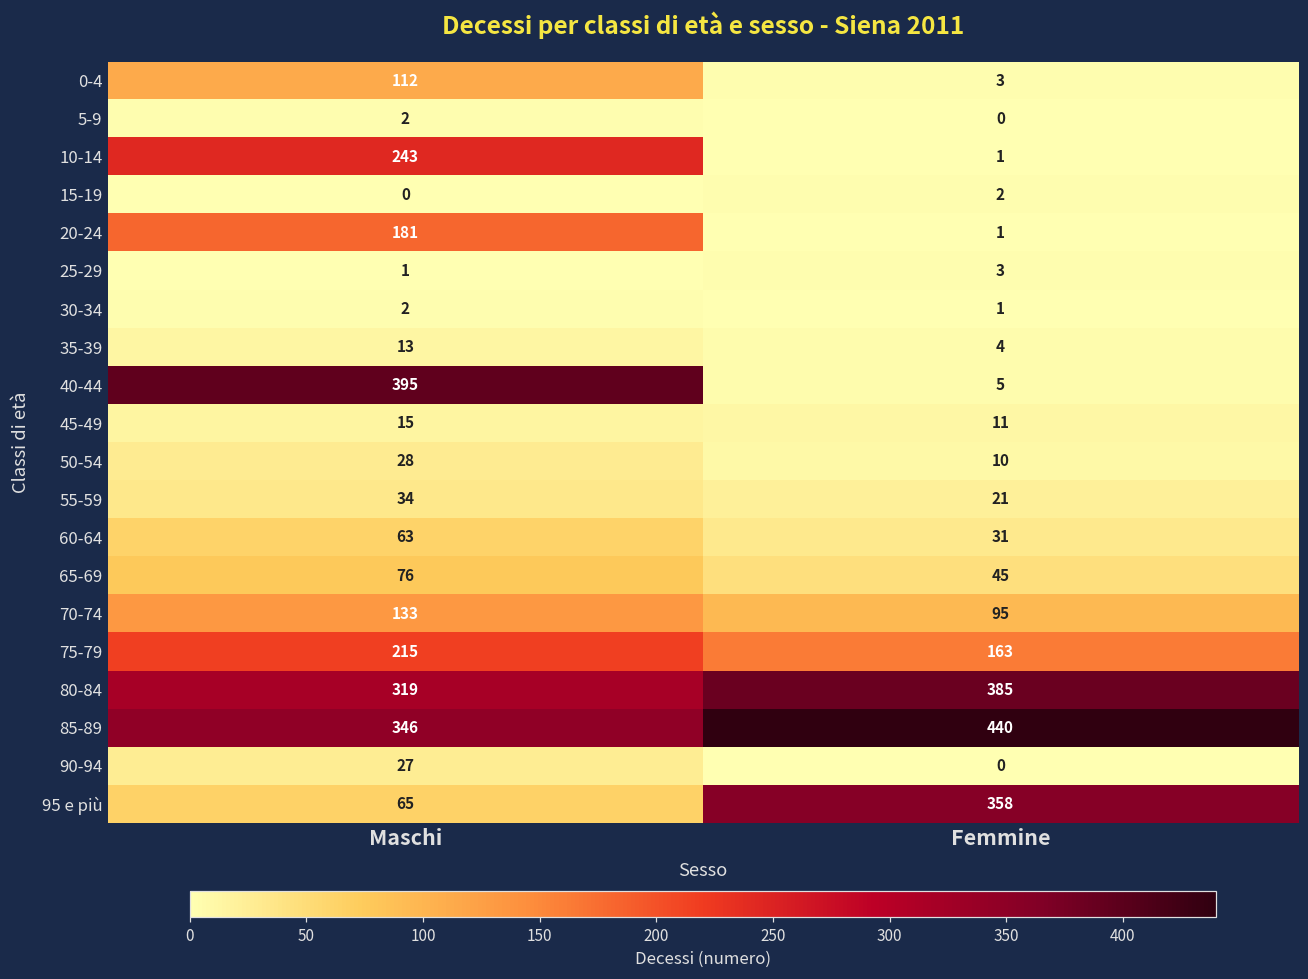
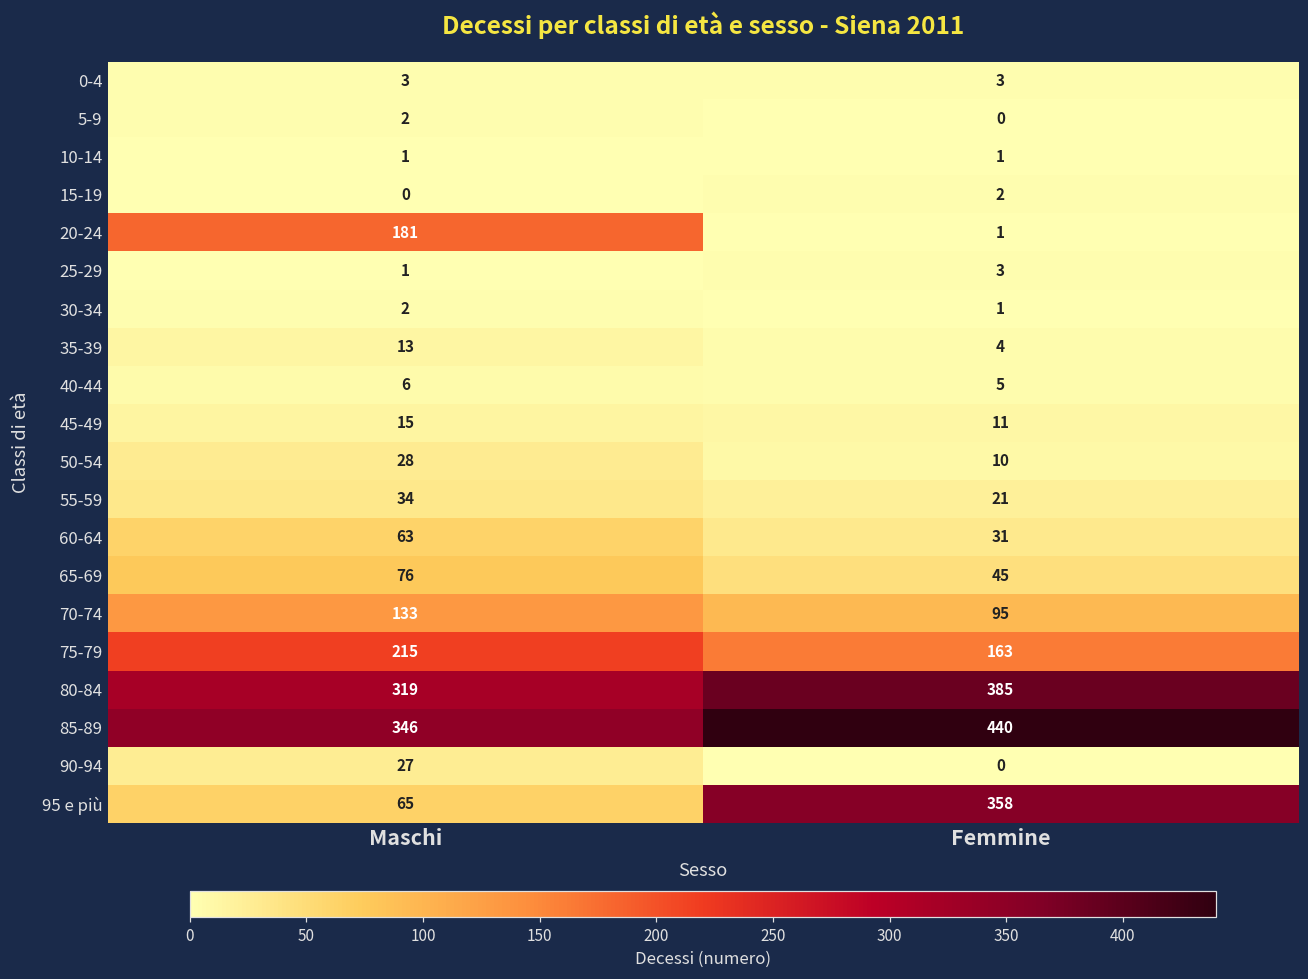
  {
    "0-4": {
-     "Maschi": 112,
+     "Maschi": 3,
      "Femmine": 3
    },
    "5-9": {
      "Maschi": 2,
      "Femmine": 0
    },
    "10-14": {
-     "Maschi": 243,
+     "Maschi": 1,
      "Femmine": 1
    },
    "15-19": {
      "Maschi": 0,
      "Femmine": 2
    },
    "20-24": {
      "Maschi": 181,
      "Femmine": 1
    },
    "25-29": {
      "Maschi": 1,
      "Femmine": 3
    },
    "30-34": {
      "Maschi": 2,
      "Femmine": 1
    },
    "35-39": {
      "Maschi": 13,
      "Femmine": 4
    },
    "40-44": {
-     "Maschi": 395,
+     "Maschi": 6,
      "Femmine": 5
    },
    "45-49": {
      "Maschi": 15,
      "Femmine": 11
    },
    "50-54": {
      "Maschi": 28,
      "Femmine": 10
    },
    "55-59": {
      "Maschi": 34,
      "Femmine": 21
    },
    "60-64": {
      "Maschi": 63,
      "Femmine": 31
    },
    "65-69": {
      "Maschi": 76,
      "Femmine": 45
    },
    "70-74": {
      "Maschi": 133,
      "Femmine": 95
    },
    "75-79": {
      "Maschi": 215,
      "Femmine": 163
    },
    "80-84": {
      "Maschi": 319,
      "Femmine": 385
    },
    "85-89": {
      "Maschi": 346,
      "Femmine": 440
    },
    "90-94": {
      "Maschi": 27,
      "Femmine": 0
    },
    "95 e più": {
      "Maschi": 65,
      "Femmine": 358
    }
  }
